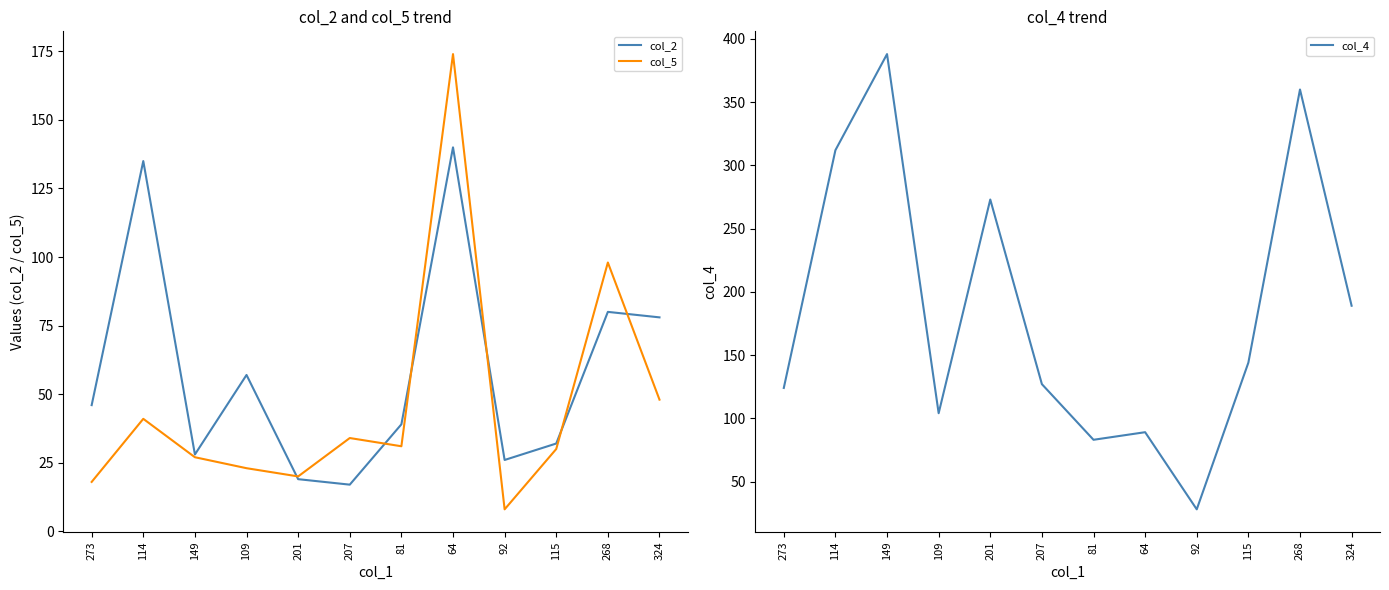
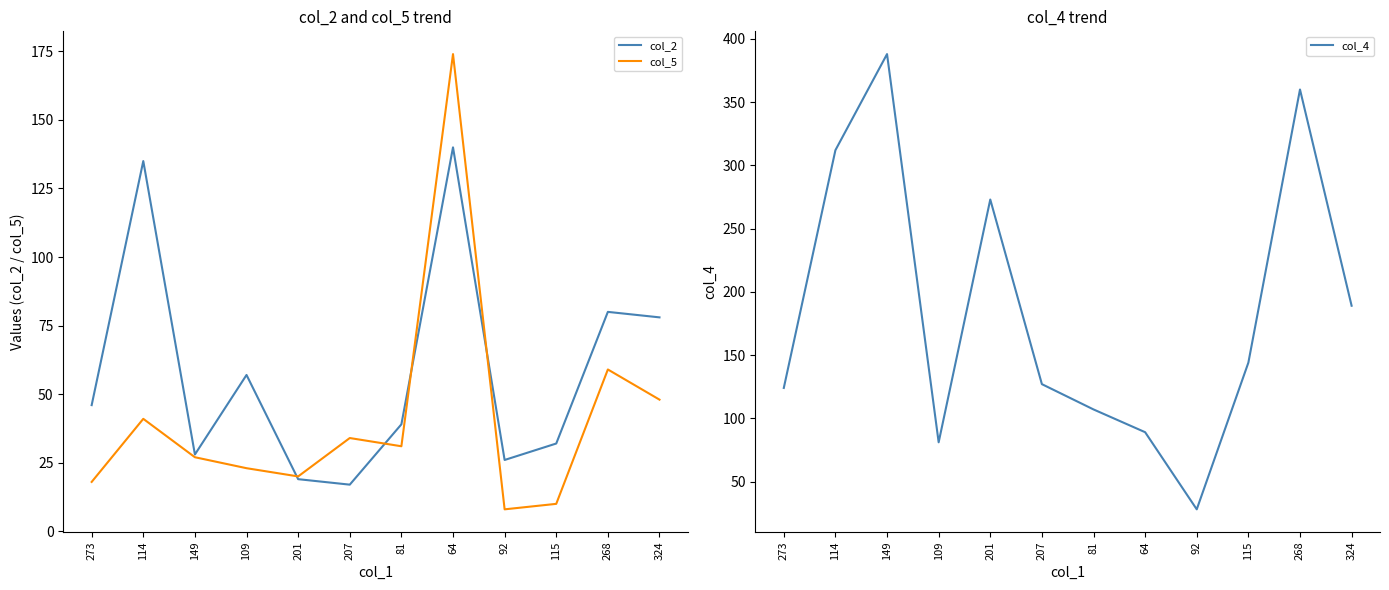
  {
    "col_2 and col_5 trend": {
      "col_2": {
        "273": 46,
        "114": 135,
        "149": 28,
        "109": 57,
        "201": 19,
        "207": 17,
        "81": 39,
        "64": 140,
        "92": 26,
        "115": 32,
        "268": 80,
        "324": 78
      },
      "col_5": {
        "273": 18,
        "114": 41,
        "149": 27,
        "109": 23,
        "201": 20,
        "207": 34,
        "81": 31,
        "64": 174,
        "92": 8,
-       "115": 30,
-       "268": 98,
+       "115": 10,
+       "268": 59,
        "324": 48
      }
    },
    "col_4 trend": {
      "273": 124,
      "114": 312,
      "149": 388,
-     "109": 104,
+     "109": 81,
      "201": 273,
      "207": 127,
-     "81": 83,
+     "81": 107,
      "64": 89,
      "92": 28,
      "115": 144,
      "268": 360,
      "324": 189
    }
  }
